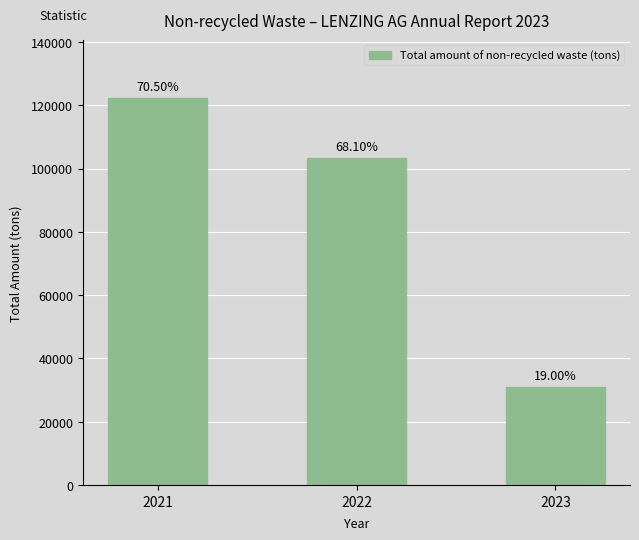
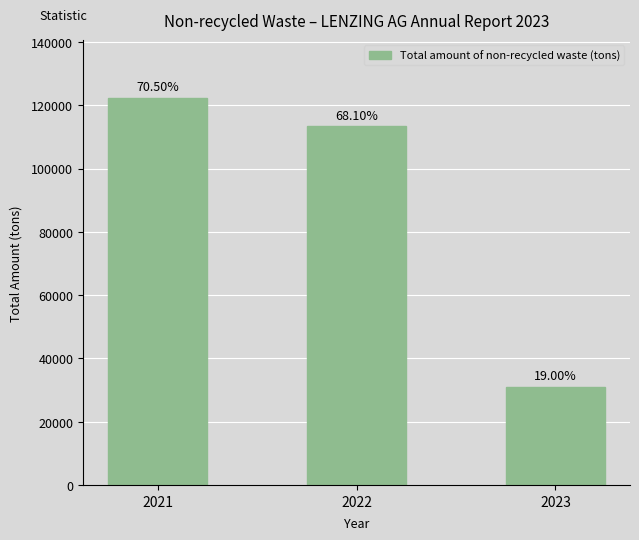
  {
-   "2022": 103000
+   "2022": 113000
  }
